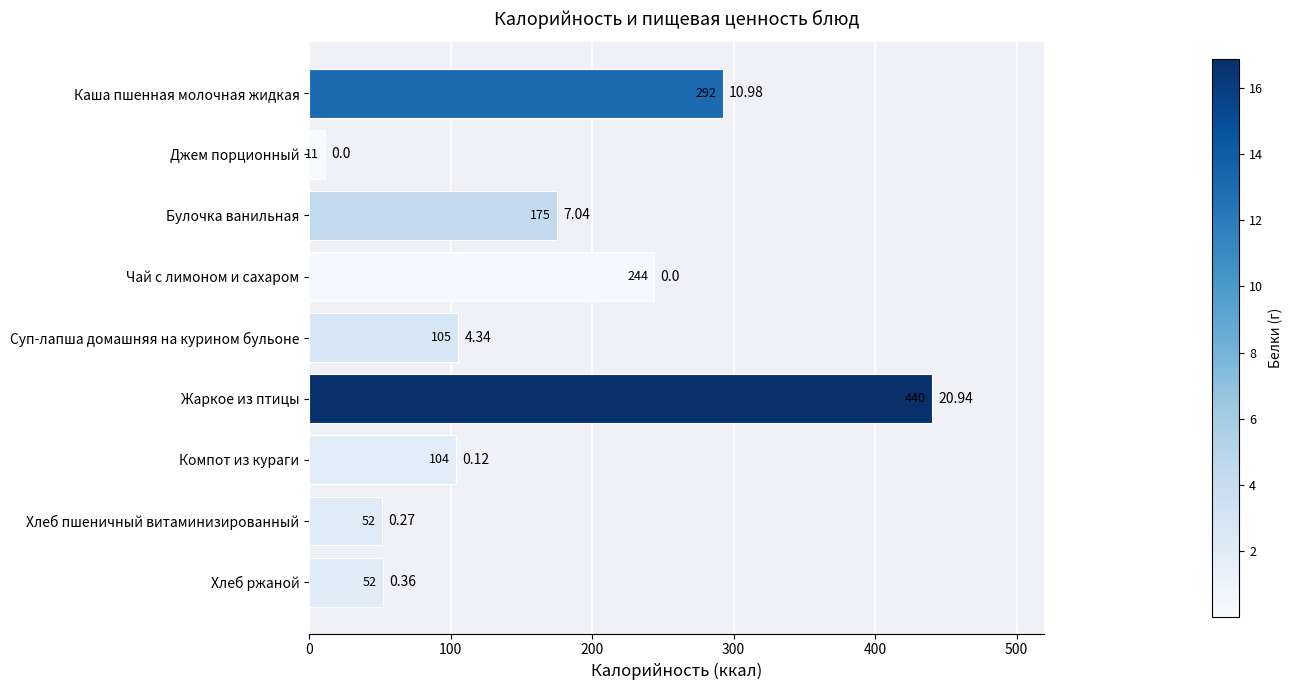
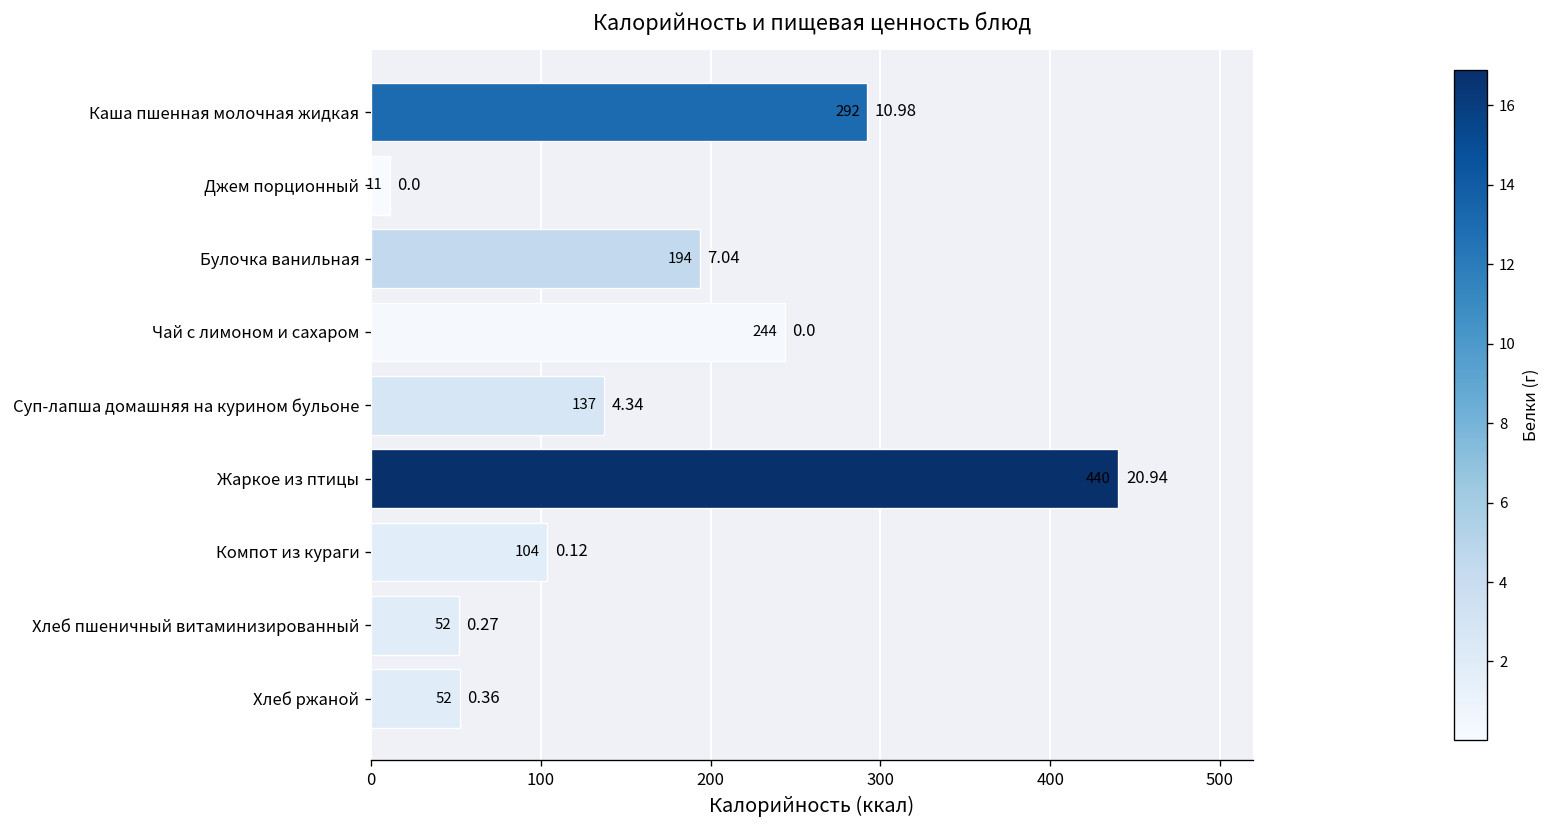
  {
    "Каша пшенная молочная жидкая": 292,
    "Джем порционный": 11,
-   "Булочка ванильная": 175,
+   "Булочка ванильная": 194,
    "Чай с лимоном и сахаром": 244,
-   "Суп-лапша домашняя на курином бульоне": 105,
+   "Суп-лапша домашняя на курином бульоне": 137,
    "Жаркое из птицы": 440,
    "Компот из кураги": 104,
    "Хлеб пшеничный витаминизированный": 52,
    "Хлеб ржаной": 52
  }
